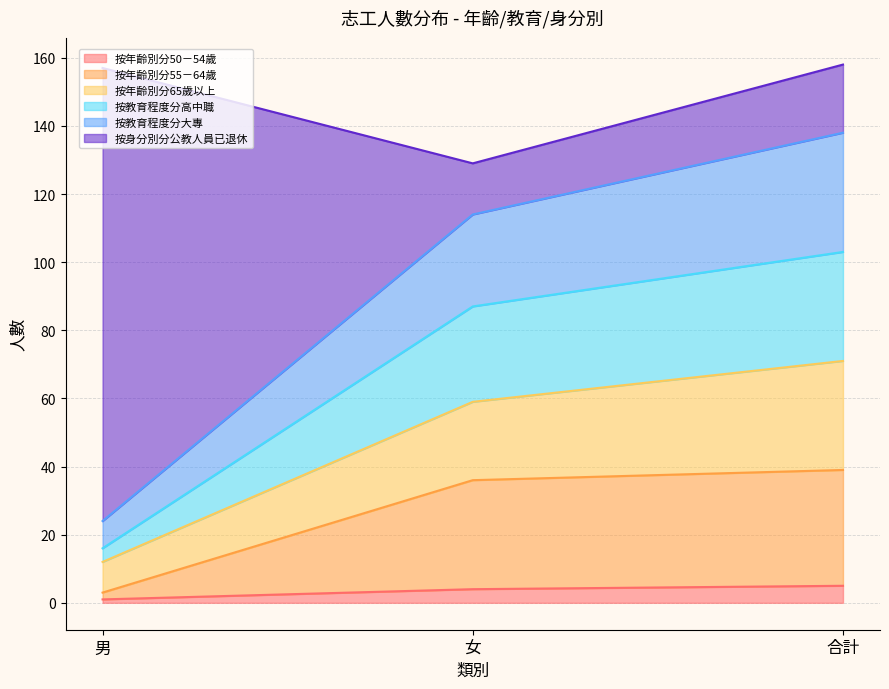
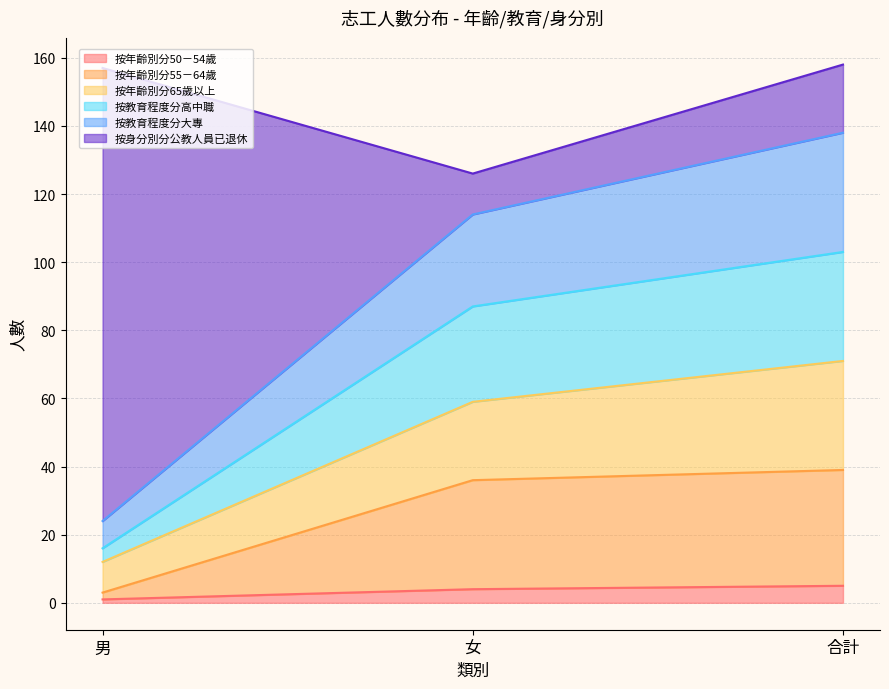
  {
    "按身分別分公教人員已退休": {
-     "女": 15,
+     "女": 12,
      "合計": 20
    }
  }
